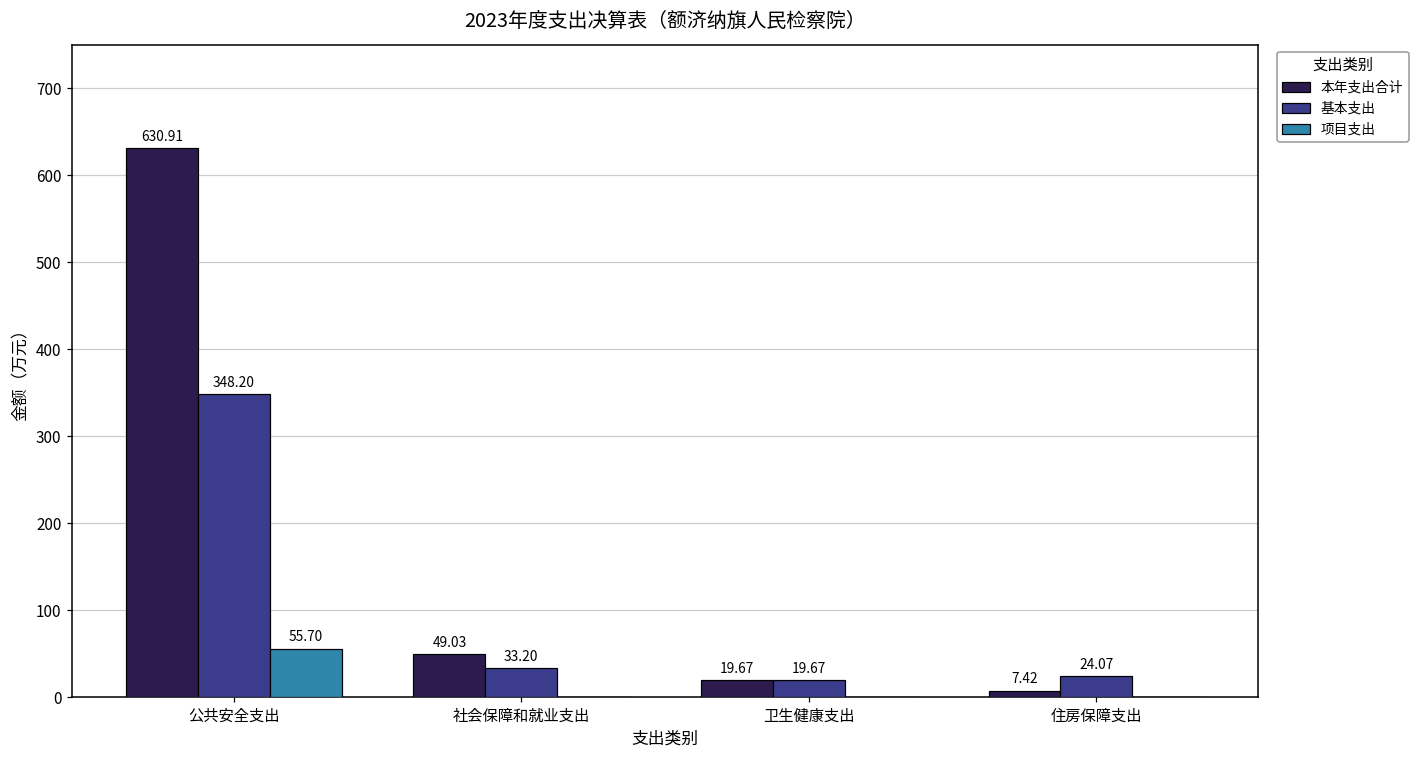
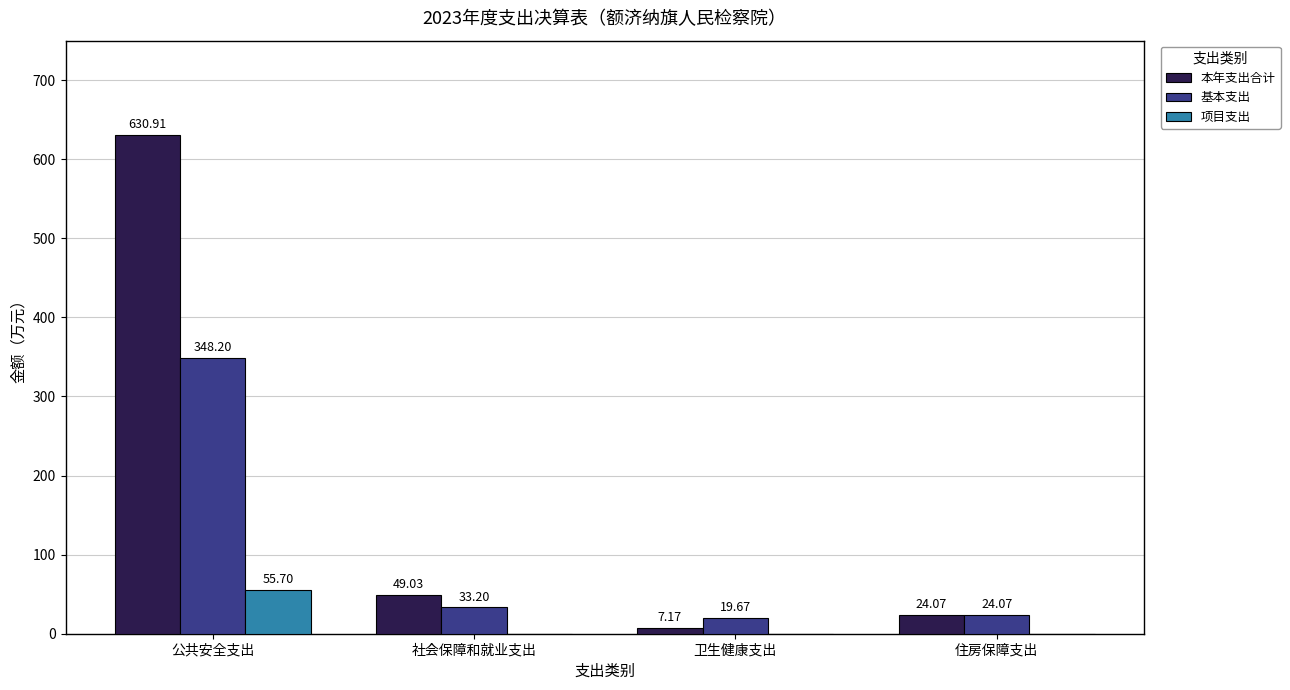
  {
    "本年支出合计": {
      "公共安全支出": 630.91,
      "社会保障和就业支出": 49.03,
-     "卫生健康支出": 19.67,
-     "住房保障支出": 7.42
+     "卫生健康支出": 7.17,
+     "住房保障支出": 24.07
    },
    "基本支出": {
      "公共安全支出": 348.20,
      "社会保障和就业支出": 33.20,
      "卫生健康支出": 19.67,
      "住房保障支出": 24.07
    },
    "项目支出": {
      "公共安全支出": 55.70
    }
  }
